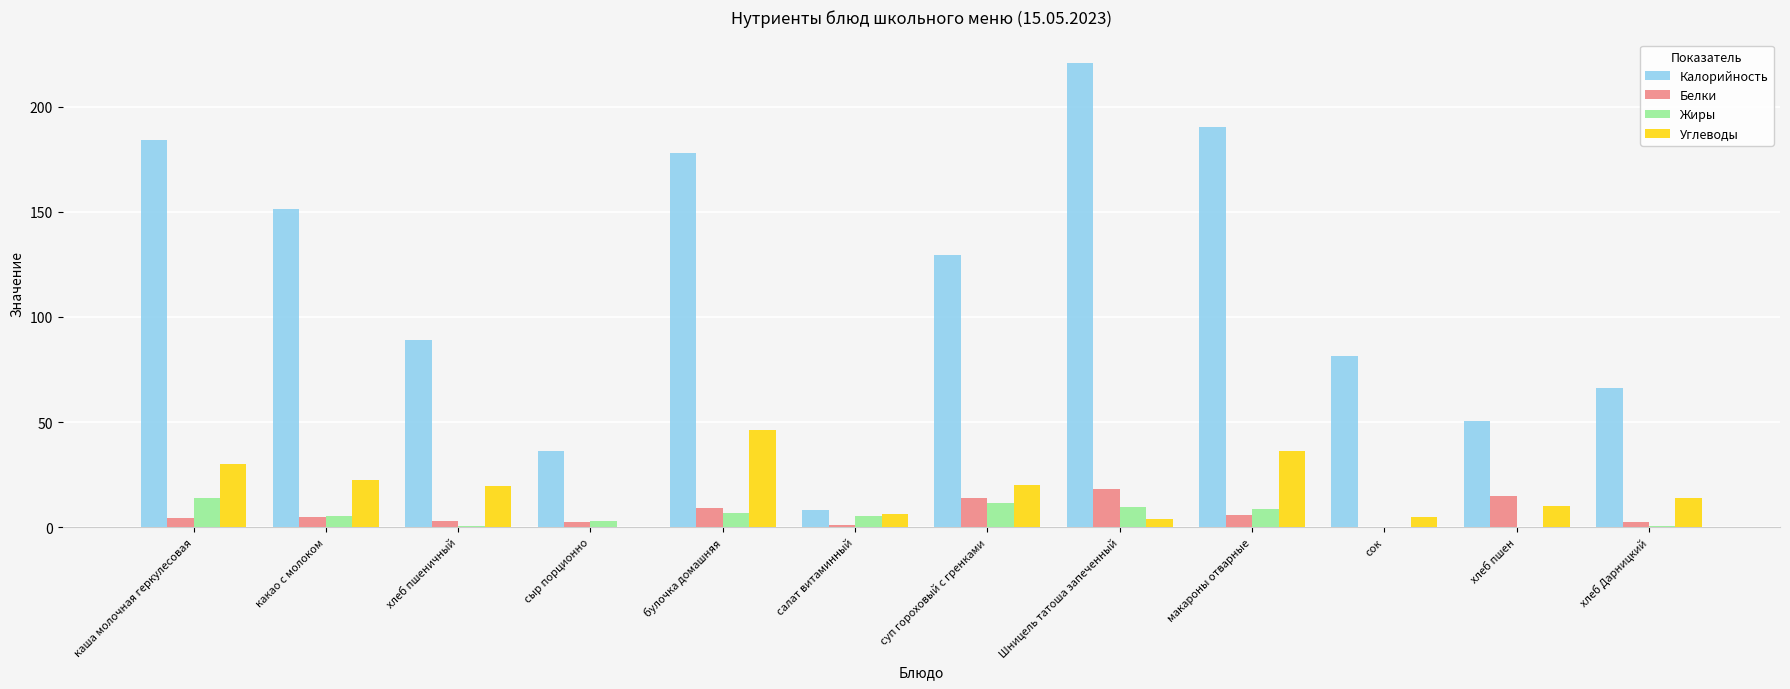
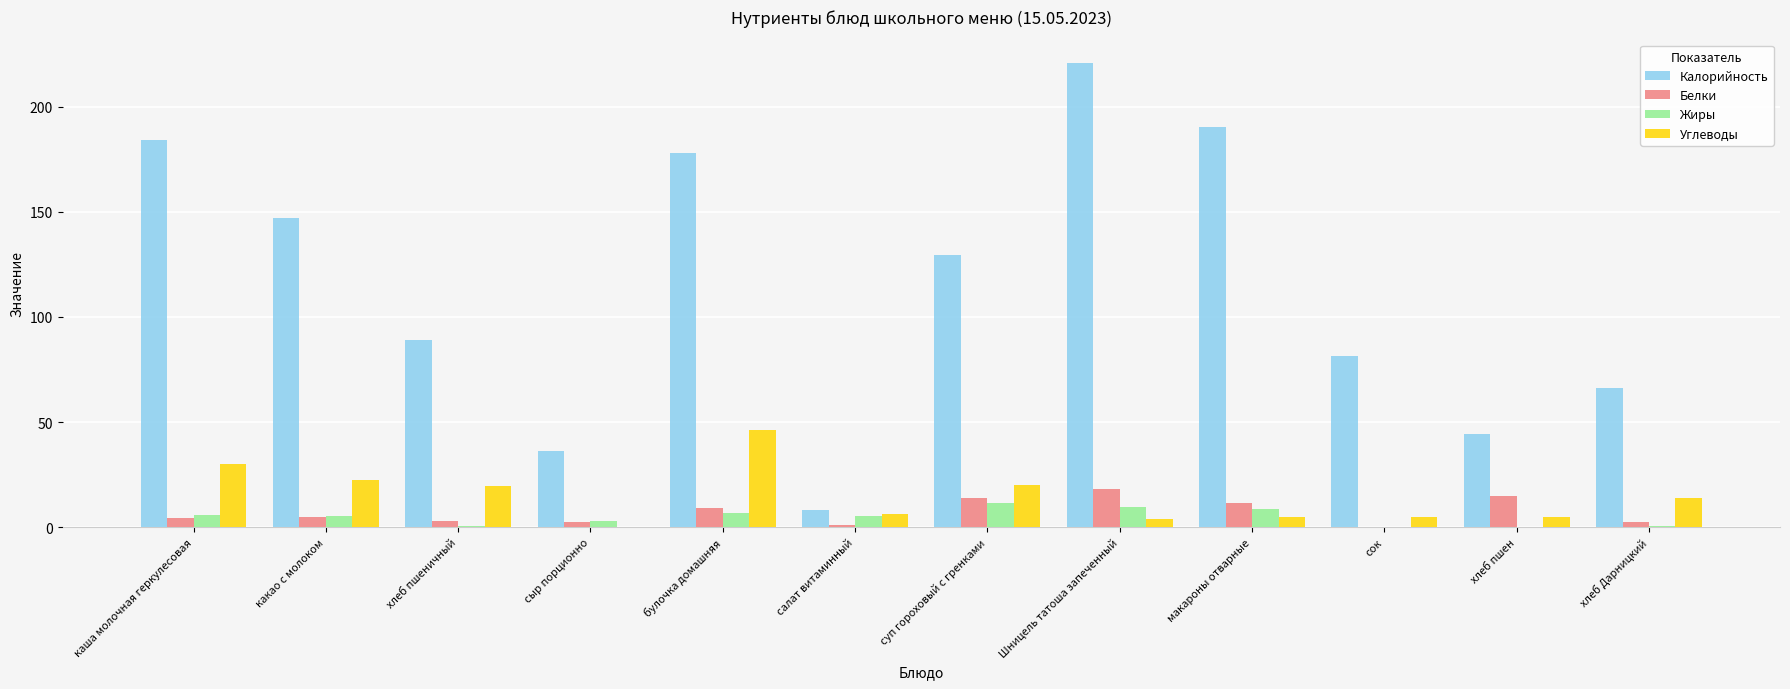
  {
    "Калорийность": {
      "каша молочная геркулесовая": 184,
-     "какао с молоком": 152,
+     "какао с молоком": 147,
      "хлеб пшеничный": 89,
      "сыр порционно": 36,
      "булочка домашняя": 178,
      "салат витаминный": 8,
      "суп гороховый с гренками": 129,
      "Шницель татоша запеченный": 221,
      "макароны отварные": 190,
      "сок": 81,
-     "хлеб пшен": 51,
+     "хлеб пшен": 45,
      "хлеб Дарницкий": 66
    },
    "Белки": {
      "каша молочная геркулесовая": 4,
      "какао с молоком": 5,
      "хлеб пшеничный": 3,
      "сыр порционно": 2,
      "булочка домашняя": 9,
      "суп гороховый с гренками": 14,
      "Шницель татоша запеченный": 18,
-     "макароны отварные": 6,
+     "макароны отварные": 11,
      "хлеб пшен": 15,
      "хлеб Дарницкий": 3
    },
    "Жиры": {
-     "каша молочная геркулесовая": 14,
+     "каша молочная геркулесовая": 6,
      "какао с молоком": 5,
      "сыр порционно": 3,
      "булочка домашняя": 7,
      "салат витаминный": 6,
      "суп гороховый с гренками": 12,
      "Шницель татоша запеченный": 10,
      "макароны отварные": 9,
      "хлеб пшен": 0
    },
    "Углеводы": {
      "каша молочная геркулесовая": 30,
      "какао с молоком": 23,
      "хлеб пшеничный": 20,
      "сыр порционно": 0,
      "булочка домашняя": 46,
      "салат витаминный": 6,
      "суп гороховый с гренками": 20,
      "Шницель татоша запеченный": 4,
-     "макароны отварные": 36,
+     "макароны отварные": 5,
      "сок": 5,
-     "хлеб пшен": 10,
+     "хлеб пшен": 5,
      "хлеб Дарницкий": 14
    }
  }
